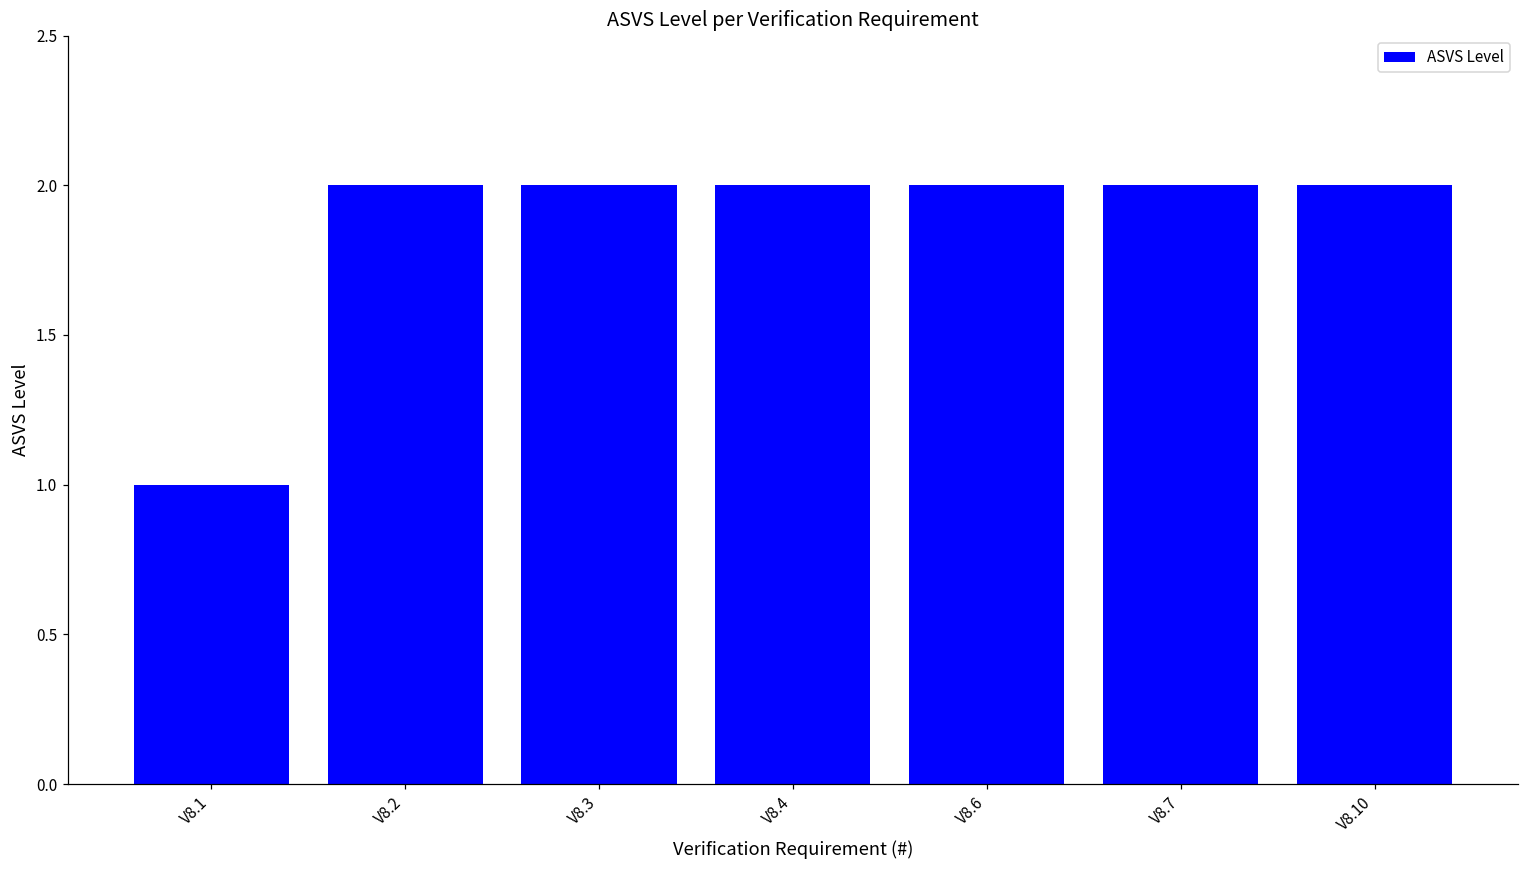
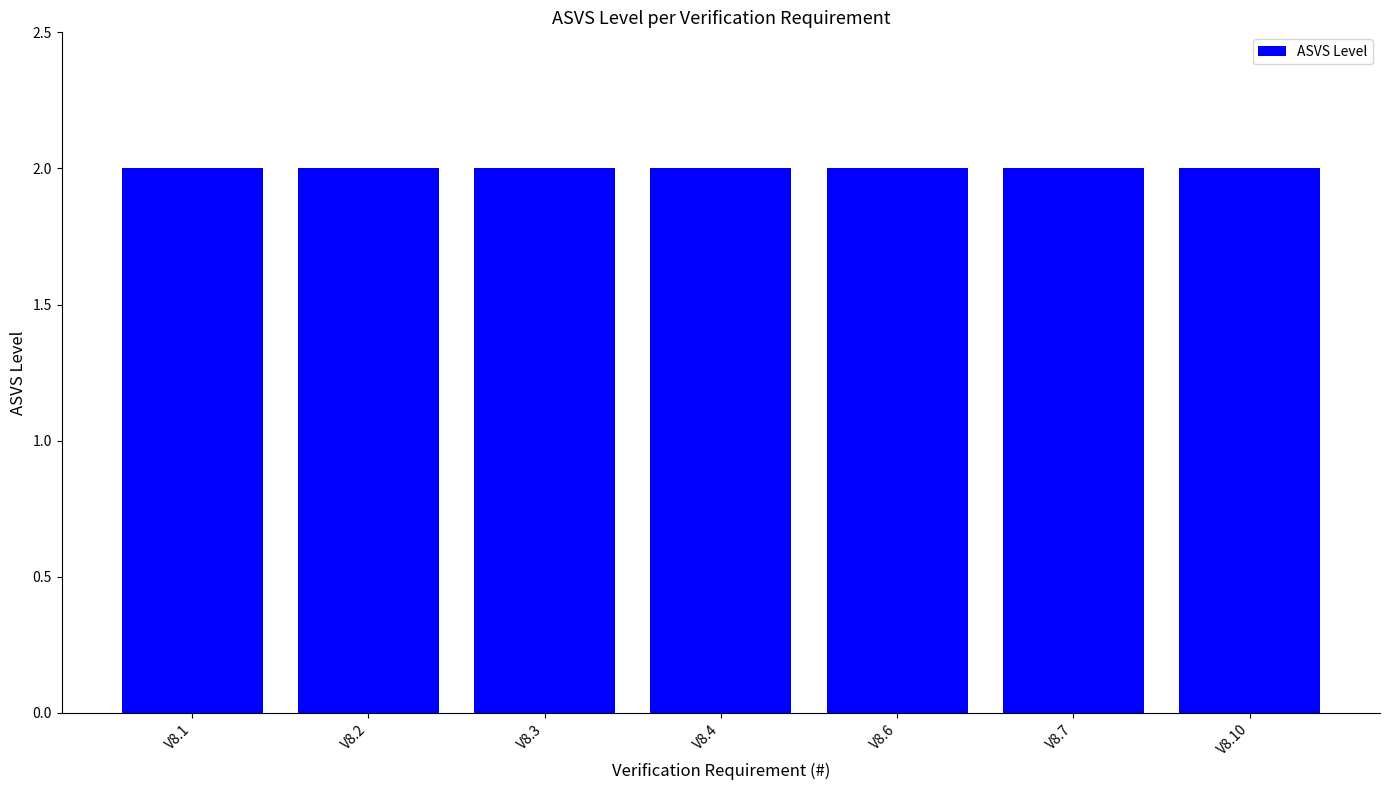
  {
-   "V8.1": 1,
+   "V8.1": 2,
    "V8.2": 2,
    "V8.3": 2,
    "V8.4": 2,
    "V8.6": 2,
    "V8.7": 2,
    "V8.10": 2
  }
